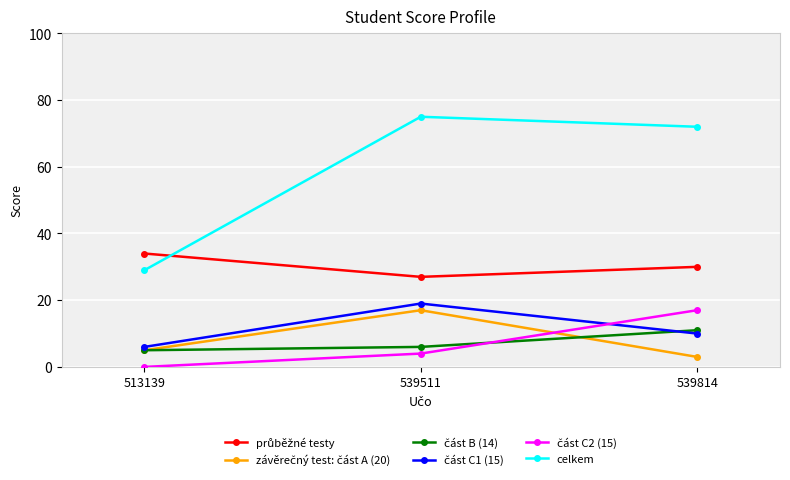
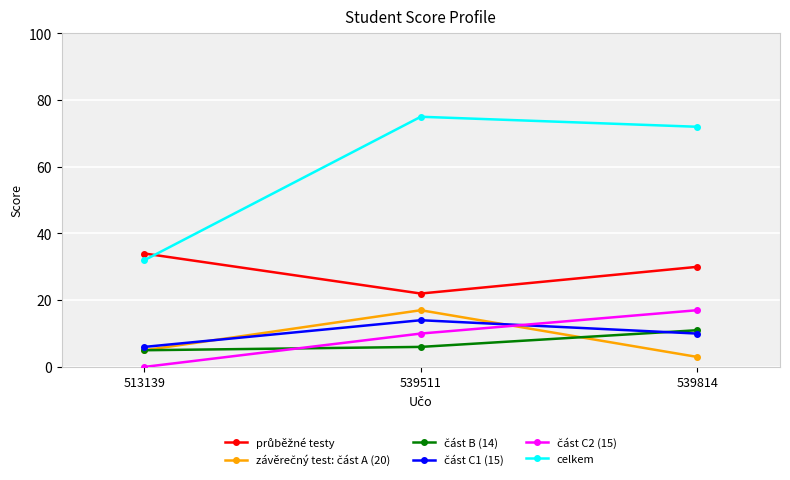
  {
    "průběžné testy": {
      "513139": 34,
-     "539511": 27,
+     "539511": 22,
      "539814": 30
    },
    "závěrečný test: část A (20)": {
      "539511": 17,
      "539814": 3
    },
    "část B (14)": {
      "539511": 6,
      "539814": 11
    },
    "část C1 (15)": {
      "513139": 6,
-     "539511": 19,
+     "539511": 14,
      "539814": 10
    },
    "část C2 (15)": {
      "513139": 0,
-     "539511": 4,
+     "539511": 10,
      "539814": 17
    },
    "celkem": {
-     "513139": 29,
+     "513139": 32,
      "539511": 75,
      "539814": 72
    }
  }
